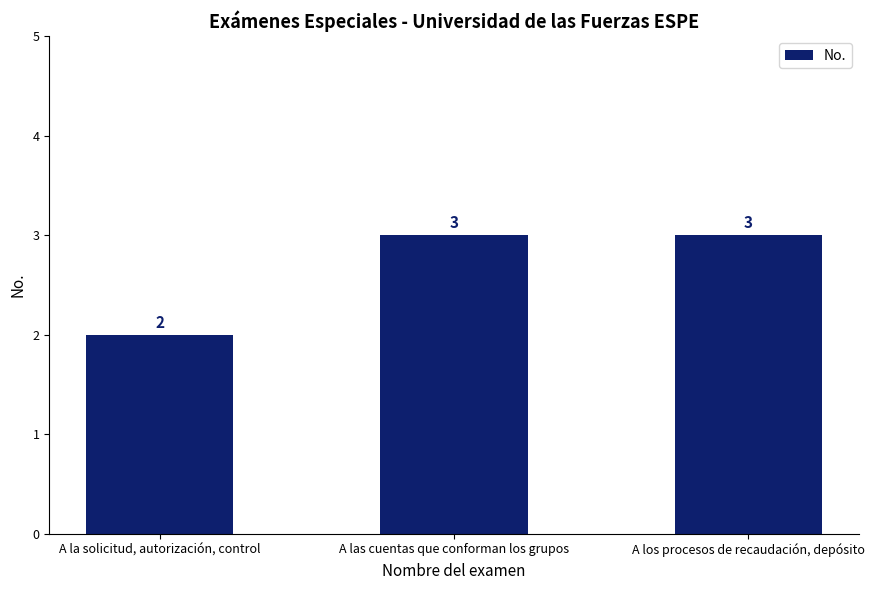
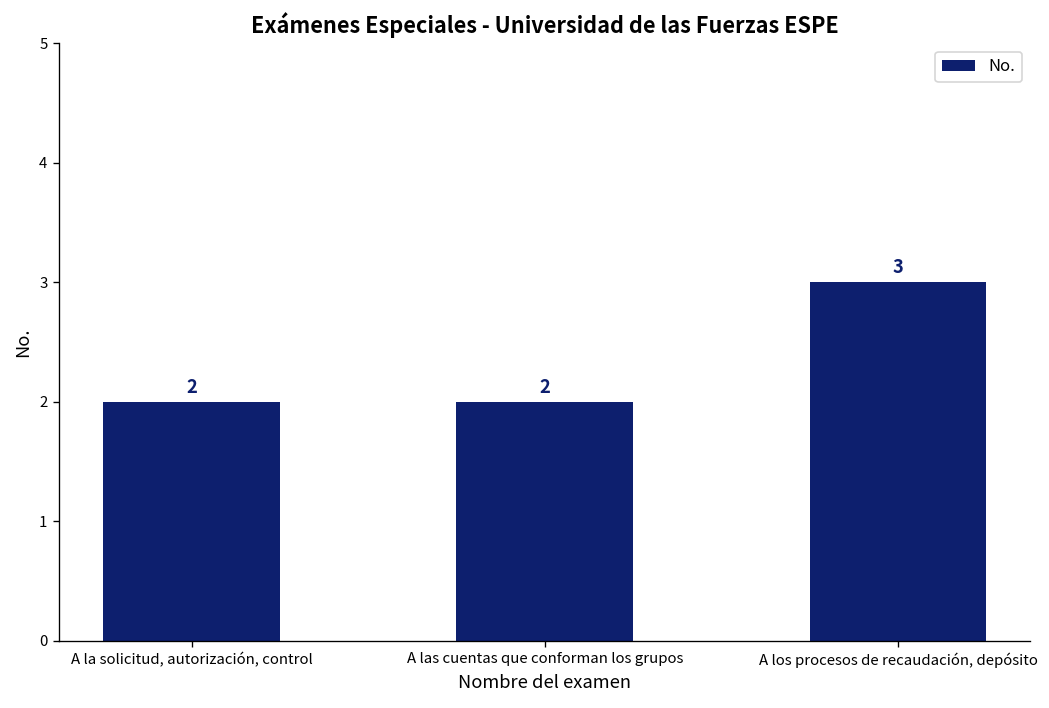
  {
    "A la solicitud, autorización, control": 2,
-   "A las cuentas que conforman los grupos": 3,
+   "A las cuentas que conforman los grupos": 2,
    "A los procesos de recaudación, depósito": 3
  }
